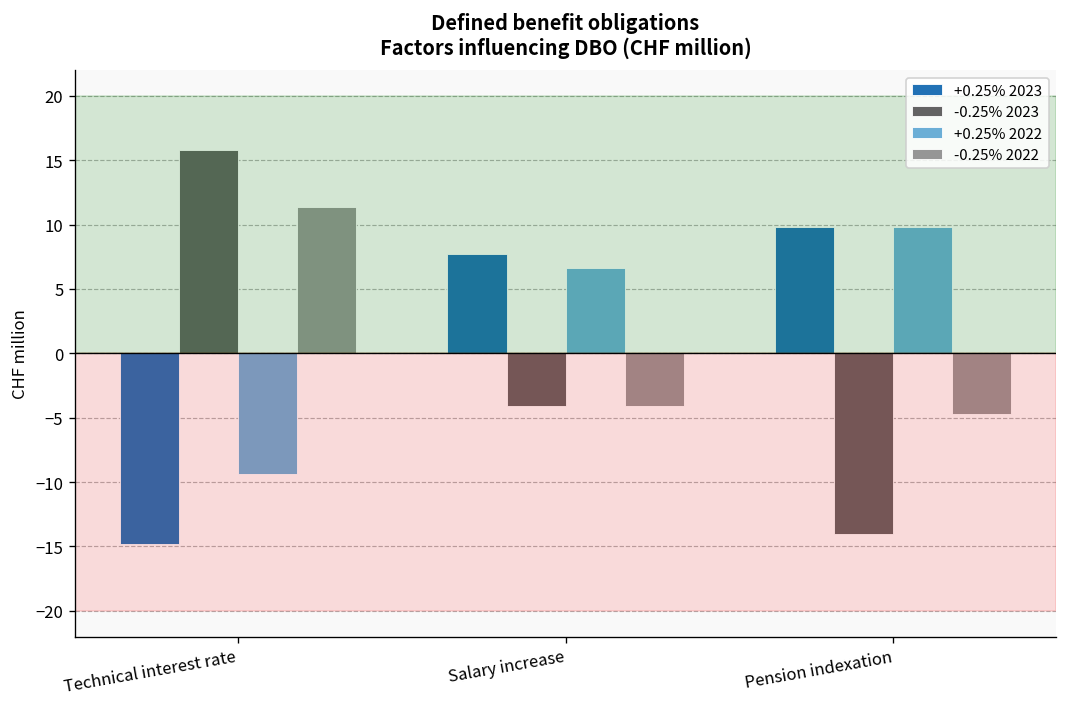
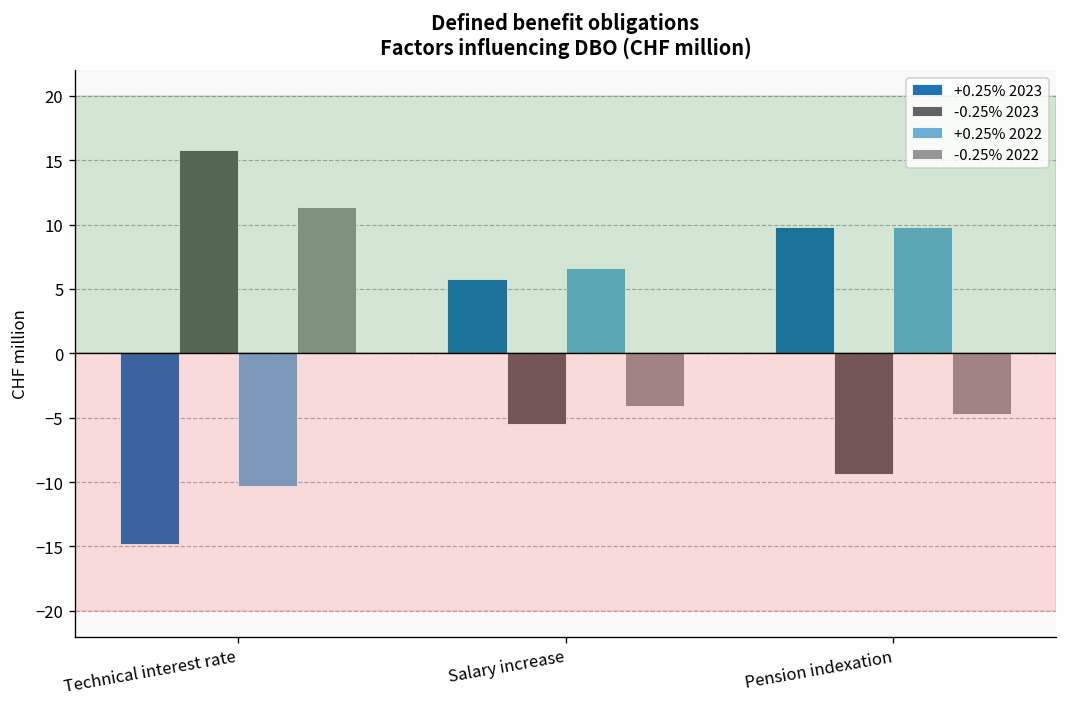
  {
    "+0.25% 2023": {
      "Technical interest rate": -14.8,
-     "Salary increase": 7.7,
+     "Salary increase": 5.8,
      "Pension indexation": 9.8
    },
    "-0.25% 2023": {
      "Technical interest rate": 15.8,
-     "Salary increase": -4.1,
-     "Pension indexation": -14.0
+     "Salary increase": -5.5,
+     "Pension indexation": -9.4
    },
    "+0.25% 2022": {
-     "Technical interest rate": -9.4,
+     "Technical interest rate": -10.3,
      "Salary increase": 6.6,
      "Pension indexation": 9.8
    },
    "-0.25% 2022": {
      "Technical interest rate": 11.4,
      "Salary increase": -4.1,
      "Pension indexation": -4.7
    }
  }
